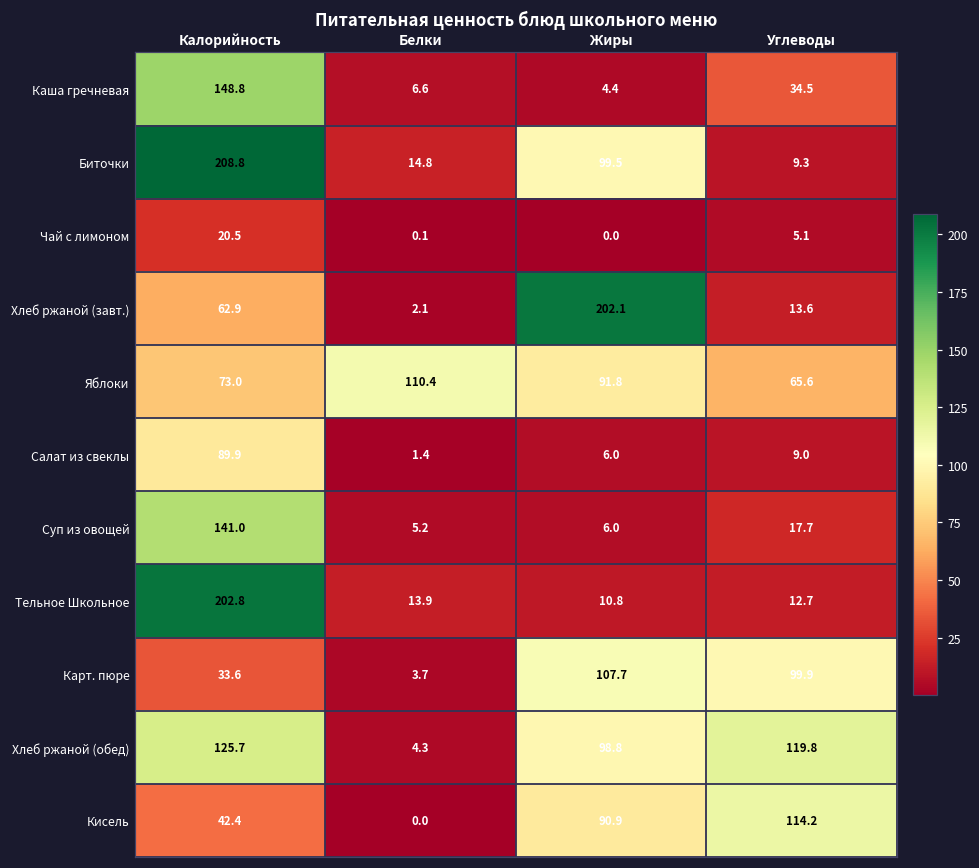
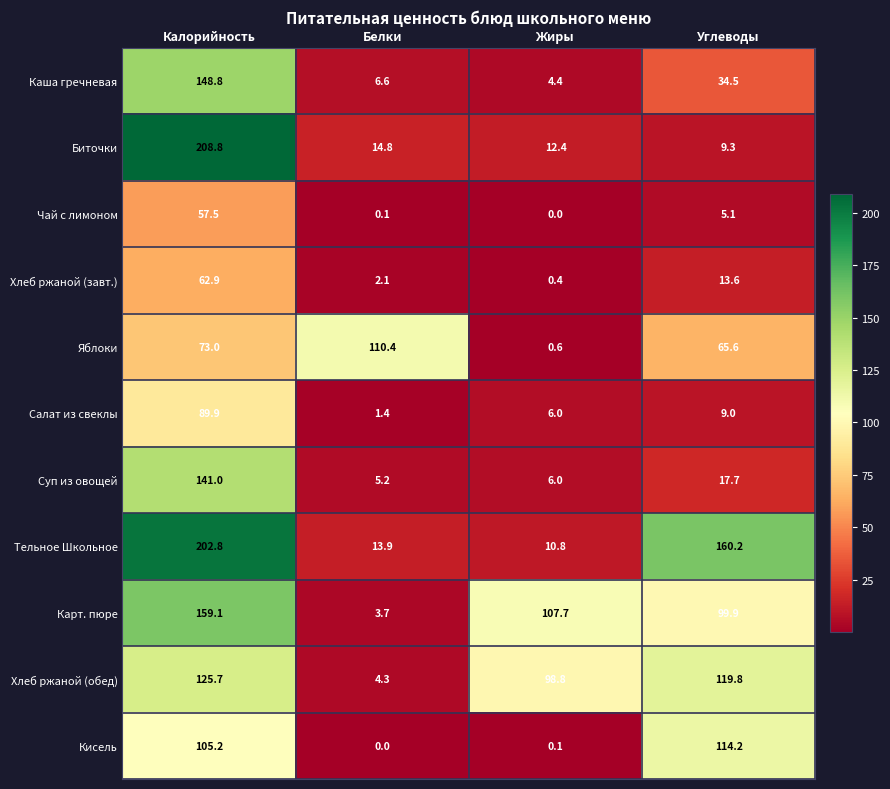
  {
    "Каша гречневая": {
      "Калорийность": 148.8,
      "Белки": 6.6,
      "Жиры": 4.4,
      "Углеводы": 34.5
    },
    "Биточки": {
      "Калорийность": 208.8,
      "Белки": 14.8,
-     "Жиры": 99.5,
+     "Жиры": 12.4,
      "Углеводы": 9.3
    },
    "Чай с лимоном": {
-     "Калорийность": 20.5,
+     "Калорийность": 57.5,
      "Белки": 0.1,
      "Жиры": 0.0,
      "Углеводы": 5.1
    },
    "Хлеб ржаной (завт.)": {
      "Калорийность": 62.9,
      "Белки": 2.1,
-     "Жиры": 202.1,
+     "Жиры": 0.4,
      "Углеводы": 13.6
    },
    "Яблоки": {
      "Калорийность": 73.0,
      "Белки": 110.4,
-     "Жиры": 91.8,
+     "Жиры": 0.6,
      "Углеводы": 65.6
    },
    "Салат из свеклы": {
      "Калорийность": 89.9,
      "Белки": 1.4,
      "Жиры": 6.0,
      "Углеводы": 9.0
    },
    "Суп из овощей": {
      "Калорийность": 141.0,
      "Белки": 5.2,
      "Жиры": 6.0,
      "Углеводы": 17.7
    },
    "Тельное Школьное": {
      "Калорийность": 202.8,
      "Белки": 13.9,
      "Жиры": 10.8,
-     "Углеводы": 12.7
+     "Углеводы": 160.2
    },
    "Карт. пюре": {
-     "Калорийность": 33.6,
+     "Калорийность": 159.1,
      "Белки": 3.7,
      "Жиры": 107.7,
      "Углеводы": 99.9
    },
    "Хлеб ржаной (обед)": {
      "Калорийность": 125.7,
      "Белки": 4.3,
      "Жиры": 98.8,
      "Углеводы": 119.8
    },
    "Кисель": {
-     "Калорийность": 42.4,
+     "Калорийность": 105.2,
      "Белки": 0.0,
-     "Жиры": 90.9,
+     "Жиры": 0.1,
      "Углеводы": 114.2
    }
  }
